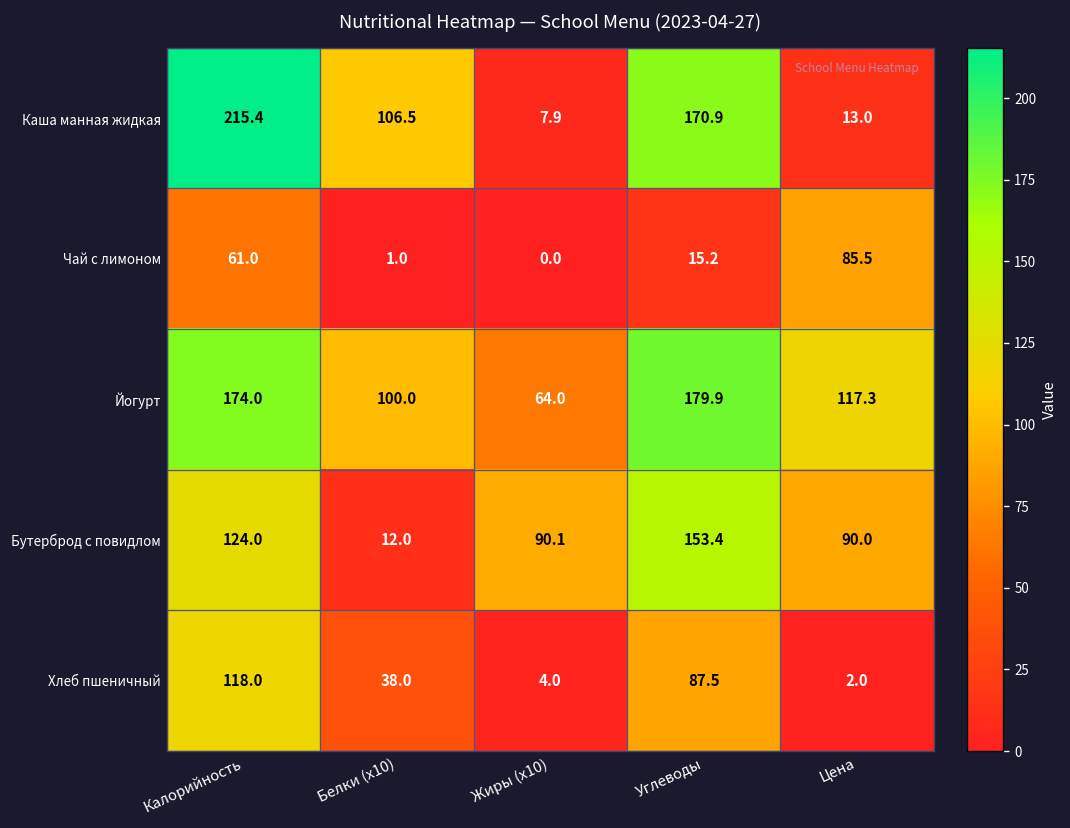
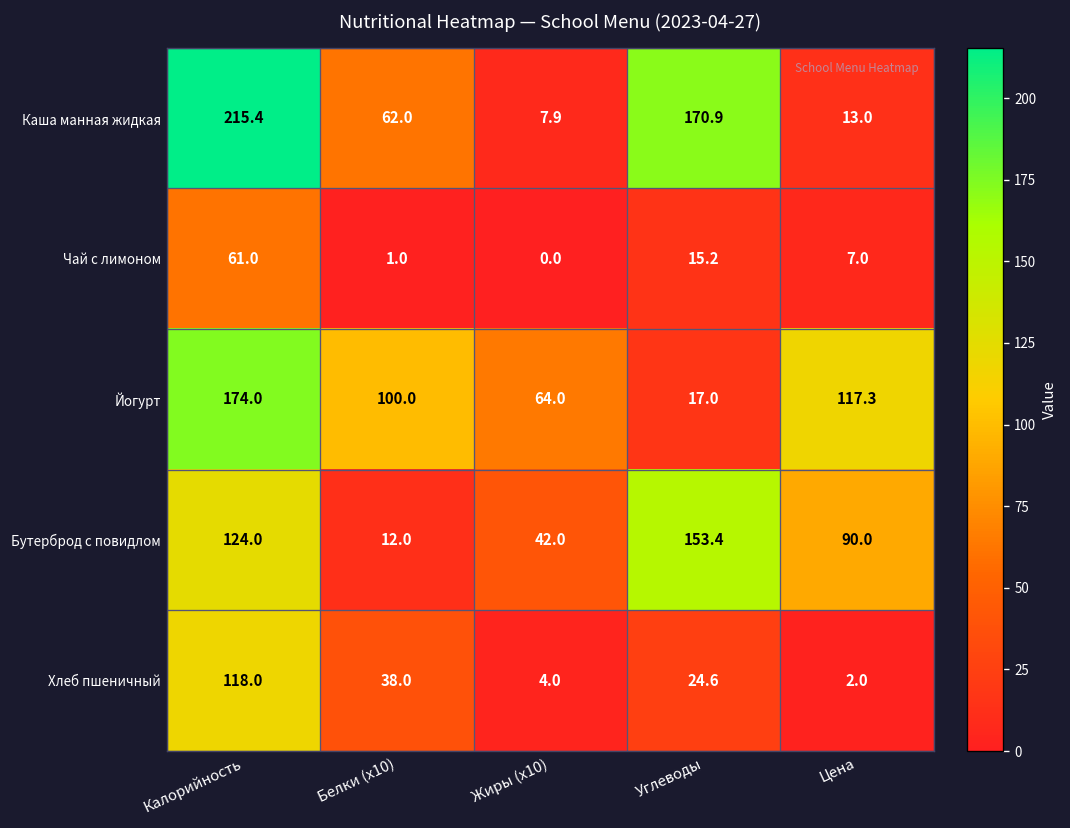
  {
    "Каша манная жидкая": {
      "Калорийность": 215.4,
-     "Белки (x10)": 106.5,
+     "Белки (x10)": 62.0,
      "Жиры (x10)": 7.9,
      "Углеводы": 170.9
    },
    "Чай с лимоном": {
      "Калорийность": 61.0,
      "Белки (x10)": 1.0,
      "Жиры (x10)": 0.0,
      "Углеводы": 15.2,
-     "Цена": 85.5
+     "Цена": 7.0
    },
    "Йогурт": {
      "Калорийность": 174.0,
      "Белки (x10)": 100.0,
      "Жиры (x10)": 64.0,
-     "Углеводы": 179.9,
+     "Углеводы": 17.0,
      "Цена": 117.3
    },
    "Бутерброд с повидлом": {
      "Калорийность": 124.0,
      "Белки (x10)": 12.0,
-     "Жиры (x10)": 90.1,
+     "Жиры (x10)": 42.0,
      "Углеводы": 153.4,
      "Цена": 90.0
    },
    "Хлеб пшеничный": {
      "Калорийность": 118.0,
      "Белки (x10)": 38.0,
      "Жиры (x10)": 4.0,
-     "Углеводы": 87.5,
+     "Углеводы": 24.6,
      "Цена": 2.0
    }
  }
